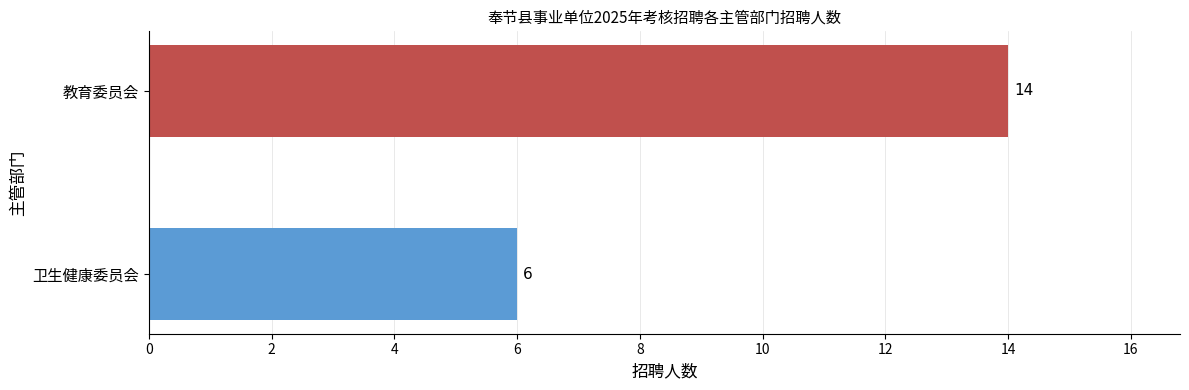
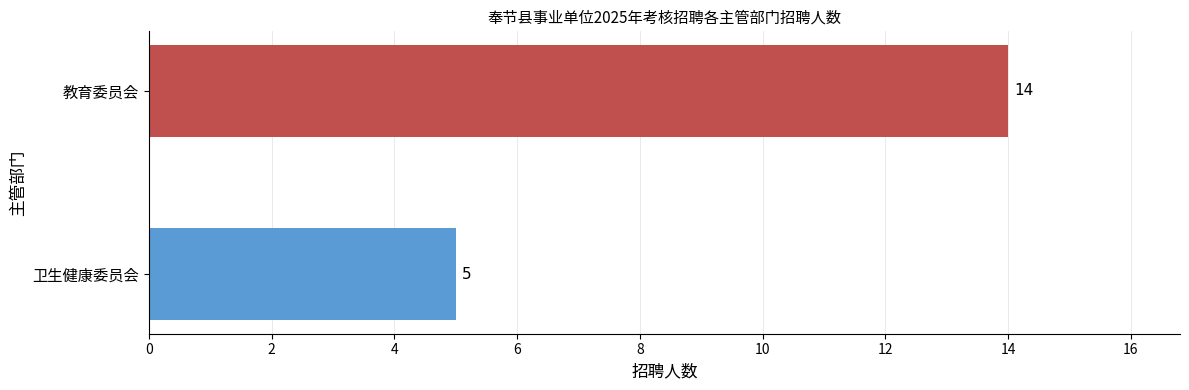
  {
    "教育委员会": 14,
-   "卫生健康委员会": 6
+   "卫生健康委员会": 5
  }
